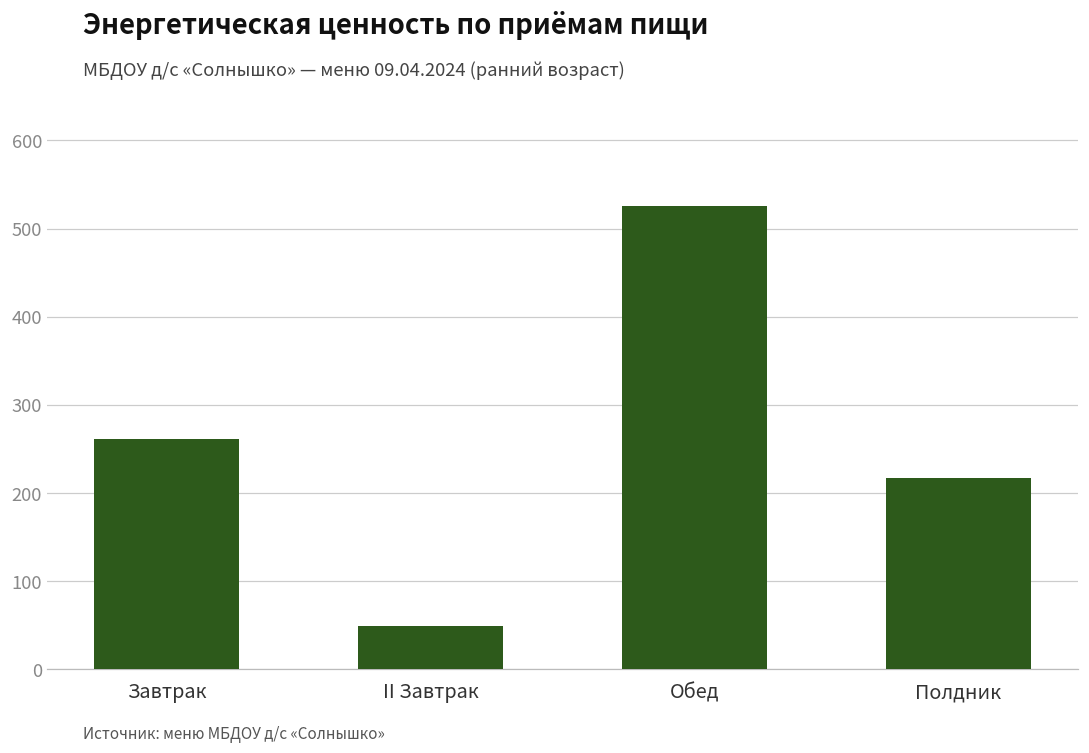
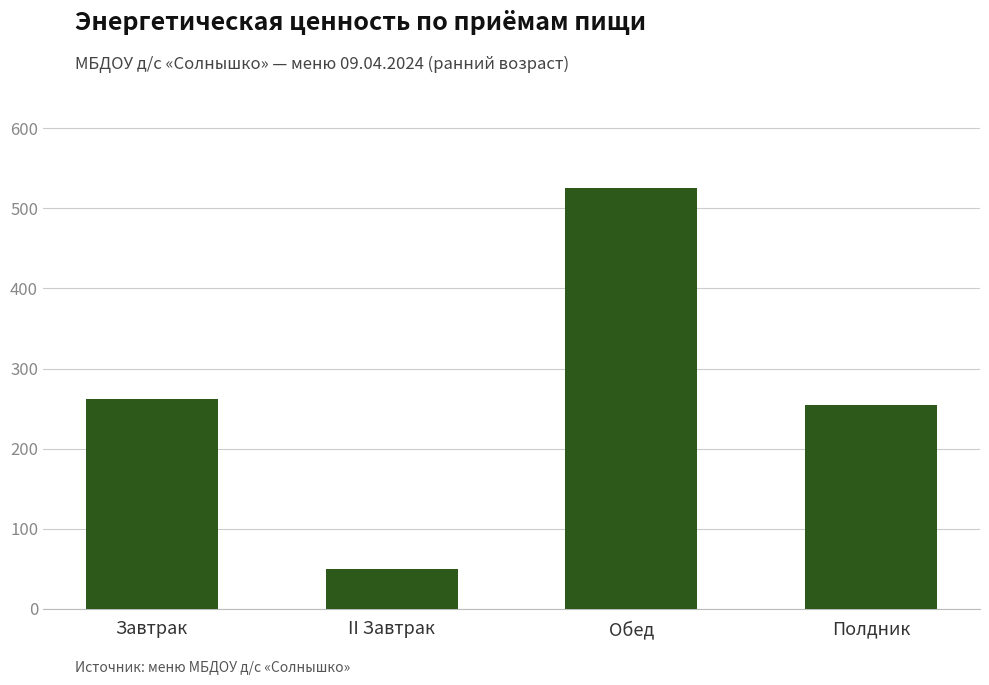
  {
    "Завтрак": 260,
    "II Завтрак": 50,
    "Обед": 530,
-   "Полдник": 220
+   "Полдник": 250
  }
